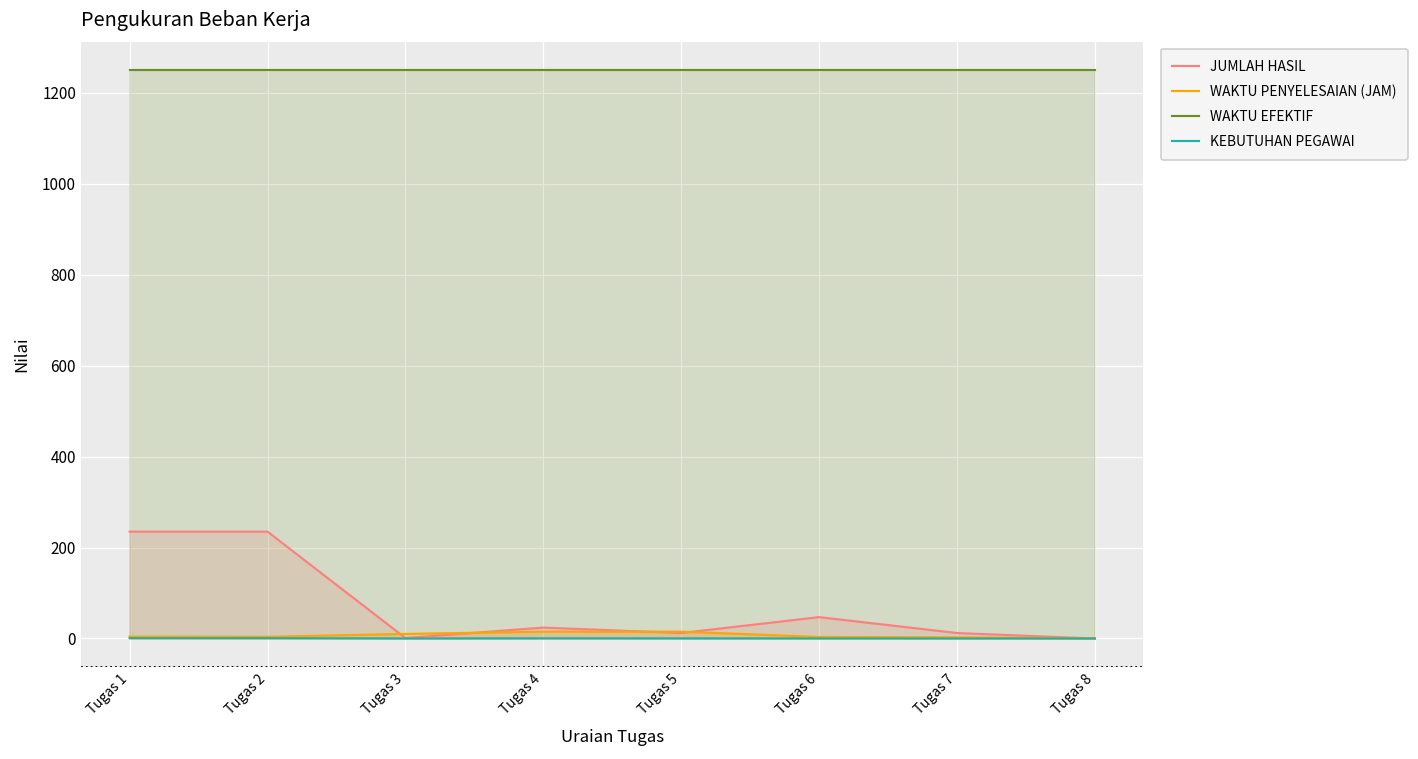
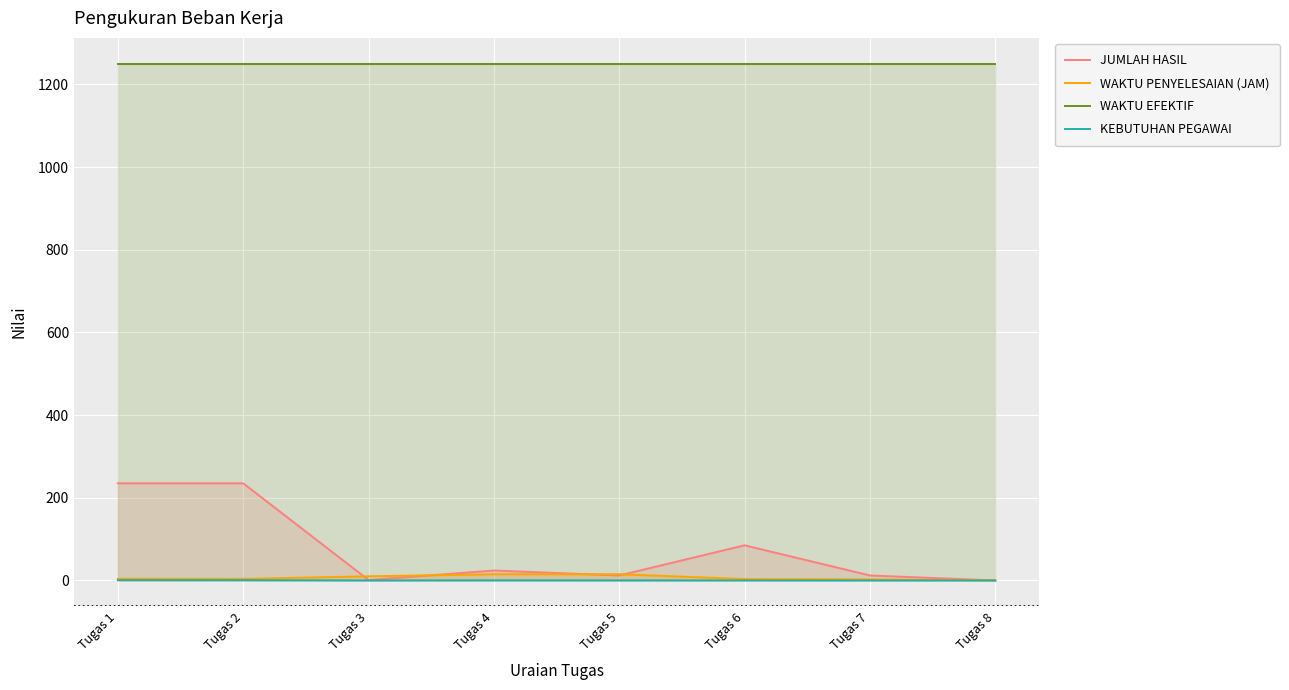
  {
    "JUMLAH HASIL": {
      "Tugas 1": 240,
      "Tugas 2": 240,
      "Tugas 4": 20,
-     "Tugas 6": 50,
+     "Tugas 6": 90,
      "Tugas 7": 10
    },
    "WAKTU PENYELESAIAN (JAM)": {
      "Tugas 3": 10,
      "Tugas 4": 20
    },
    "WAKTU EFEKTIF": {
      "Tugas 1": 1250,
      "Tugas 2": 1250,
      "Tugas 3": 1250,
      "Tugas 4": 1250,
      "Tugas 5": 1250,
      "Tugas 6": 1250,
      "Tugas 7": 1250,
      "Tugas 8": 1250
    },
    "KEBUTUHAN PEGAWAI": {
      "Tugas 4": 0,
      "Tugas 5": 0
    }
  }
